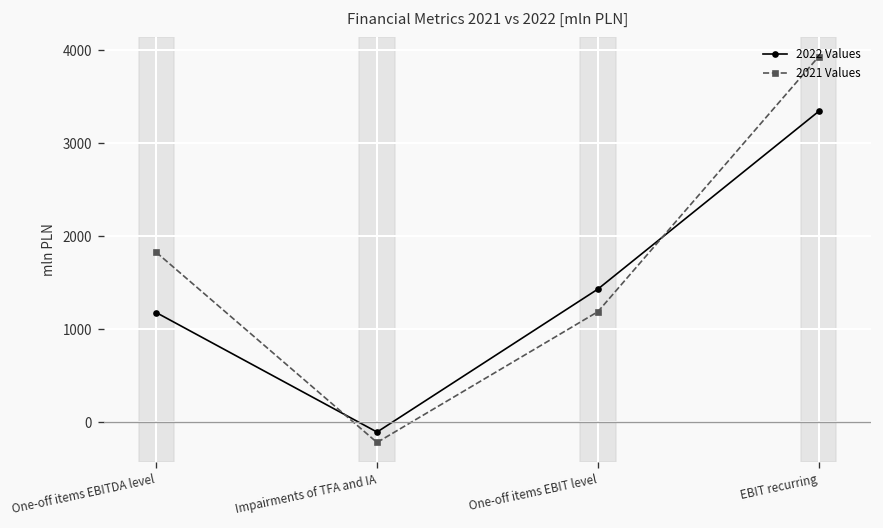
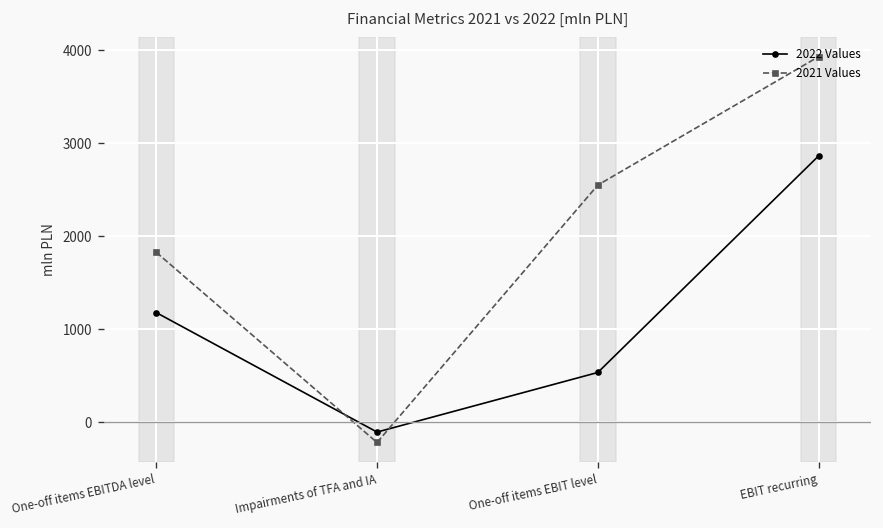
  {
    "2022 Values": {
      "One-off items EBITDA level": 1200,
      "Impairments of TFA and IA": -100,
-     "One-off items EBIT level": 1400,
-     "EBIT recurring": 3300
+     "One-off items EBIT level": 500,
+     "EBIT recurring": 2900
    },
    "2021 Values": {
      "One-off items EBITDA level": 1800,
      "Impairments of TFA and IA": -200,
-     "One-off items EBIT level": 1200,
+     "One-off items EBIT level": 2600,
      "EBIT recurring": 3900
    }
  }
